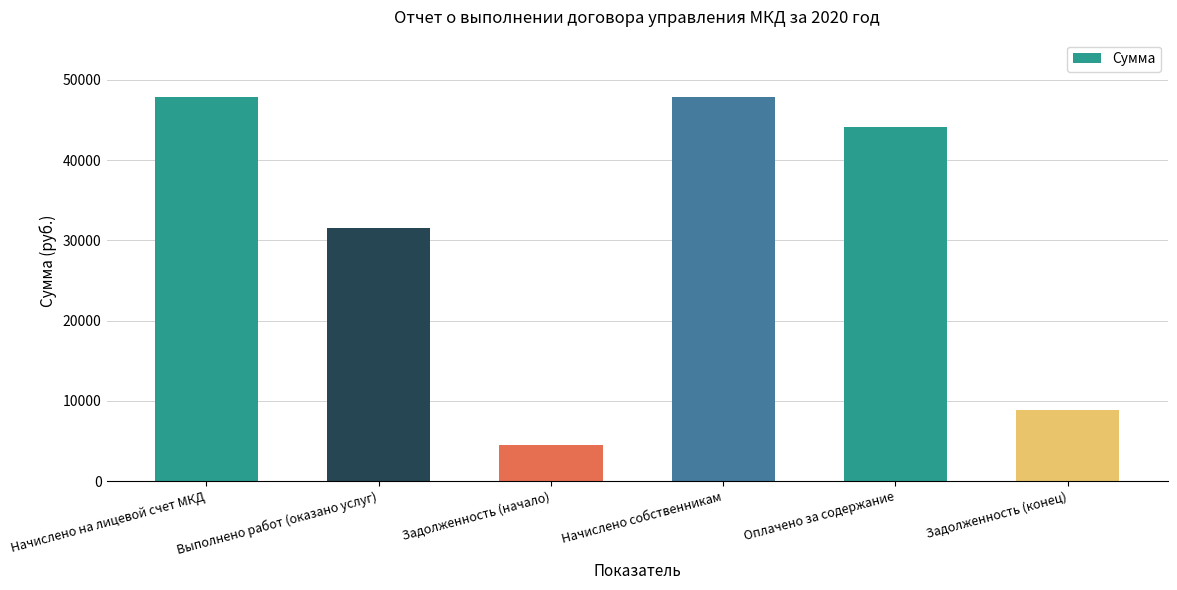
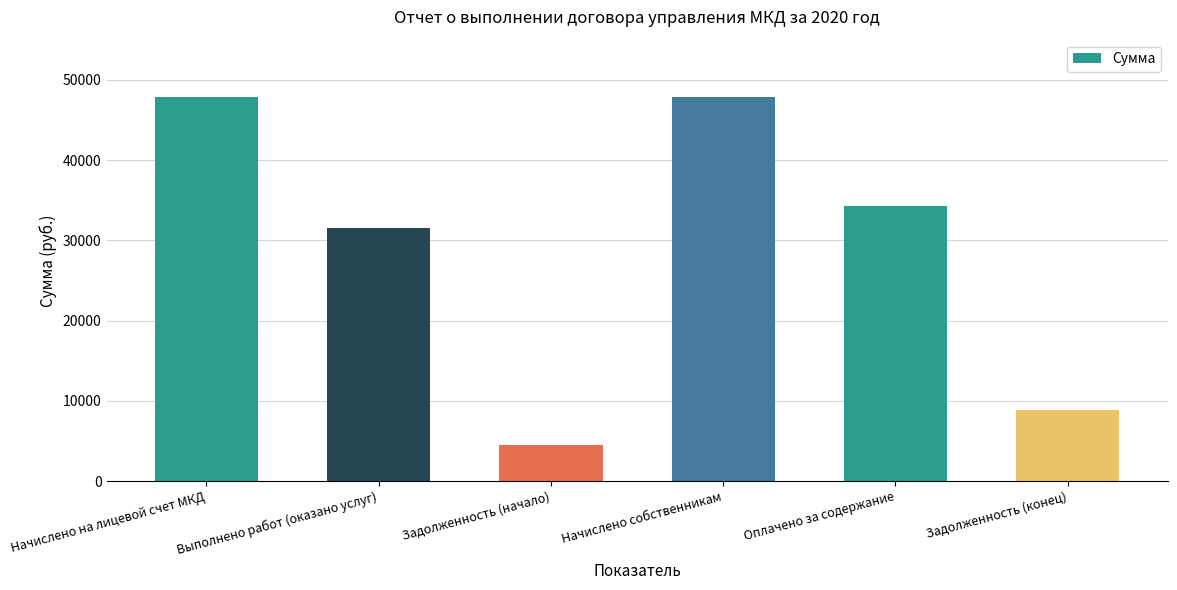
  {
    "Начислено на лицевой счет МКД": 48000,
    "Выполнено работ (оказано услуг)": 32000,
    "Задолженность (начало)": 5000,
    "Начислено собственникам": 48000,
-   "Оплачено за содержание": 44000,
+   "Оплачено за содержание": 34000,
    "Задолженность (конец)": 9000
  }
